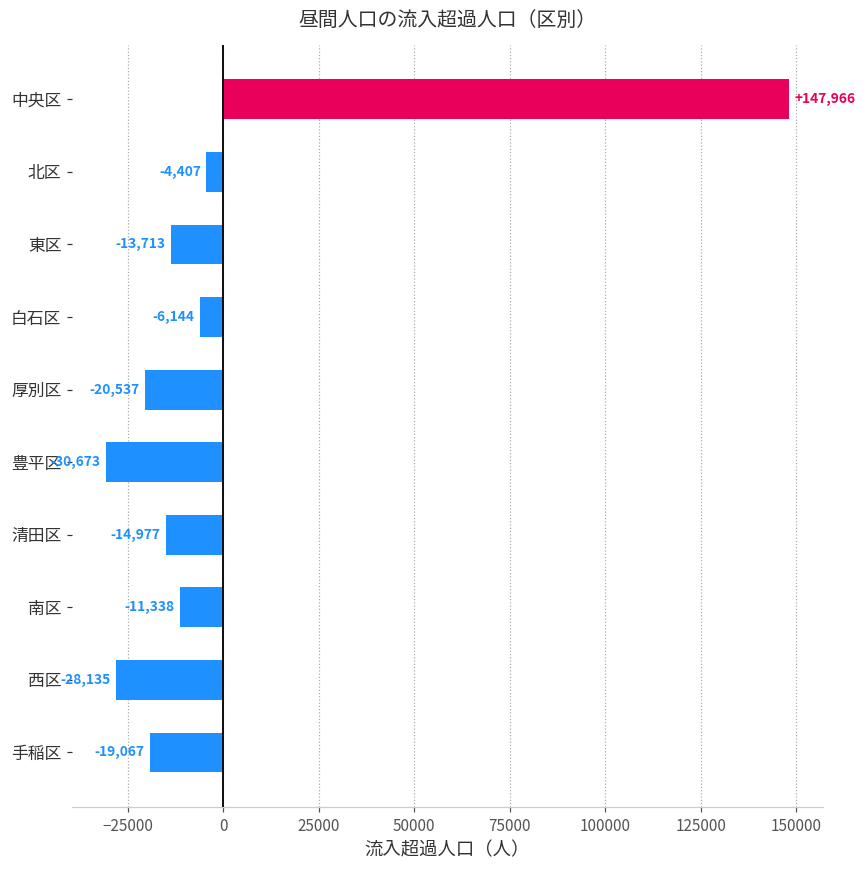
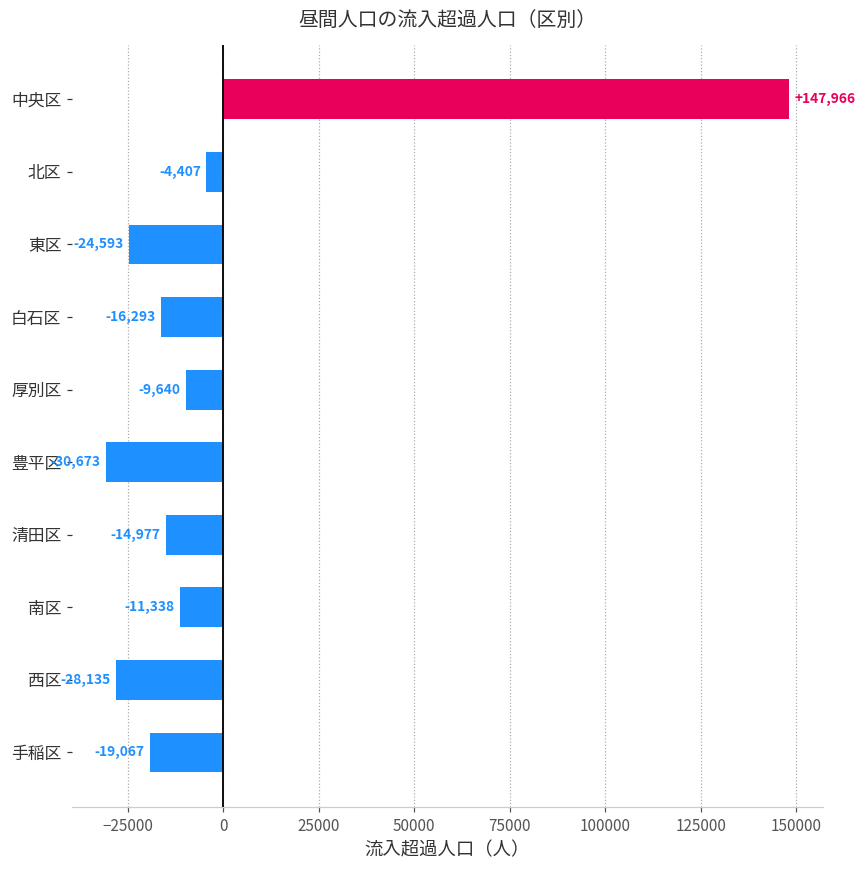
  {
    "中央区": "+147,966",
    "北区": "-4,407",
-   "東区": "-13,713",
-   "白石区": "-6,144",
-   "厚別区": "-20,537",
+   "東区": "-24,593",
+   "白石区": "-16,293",
+   "厚別区": "-9,640",
    "豊平区": "-30,673",
    "清田区": "-14,977",
    "南区": "-11,338",
    "西区": "-28,135",
    "手稲区": "-19,067"
  }
